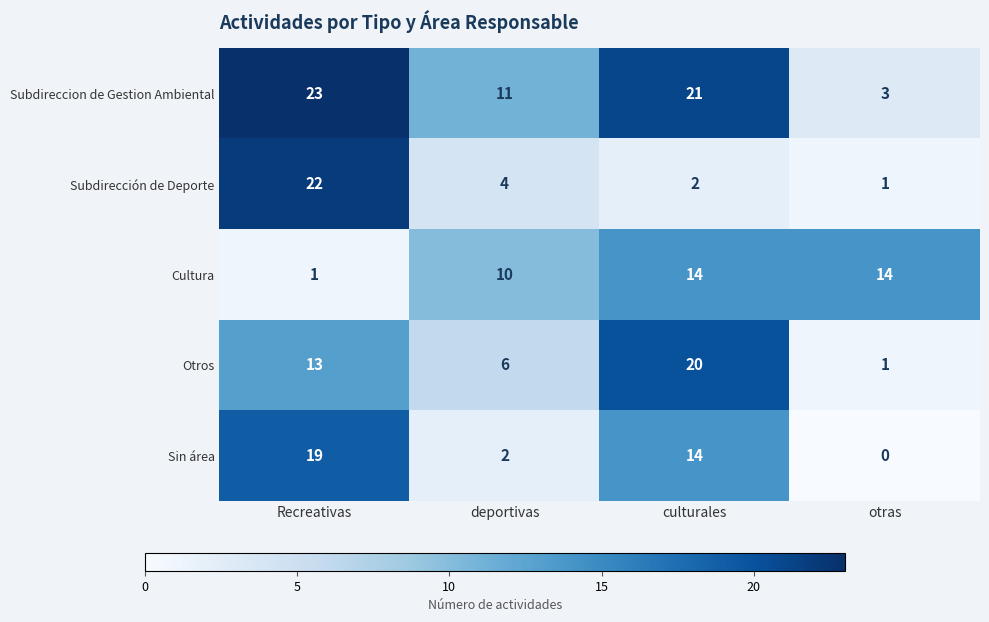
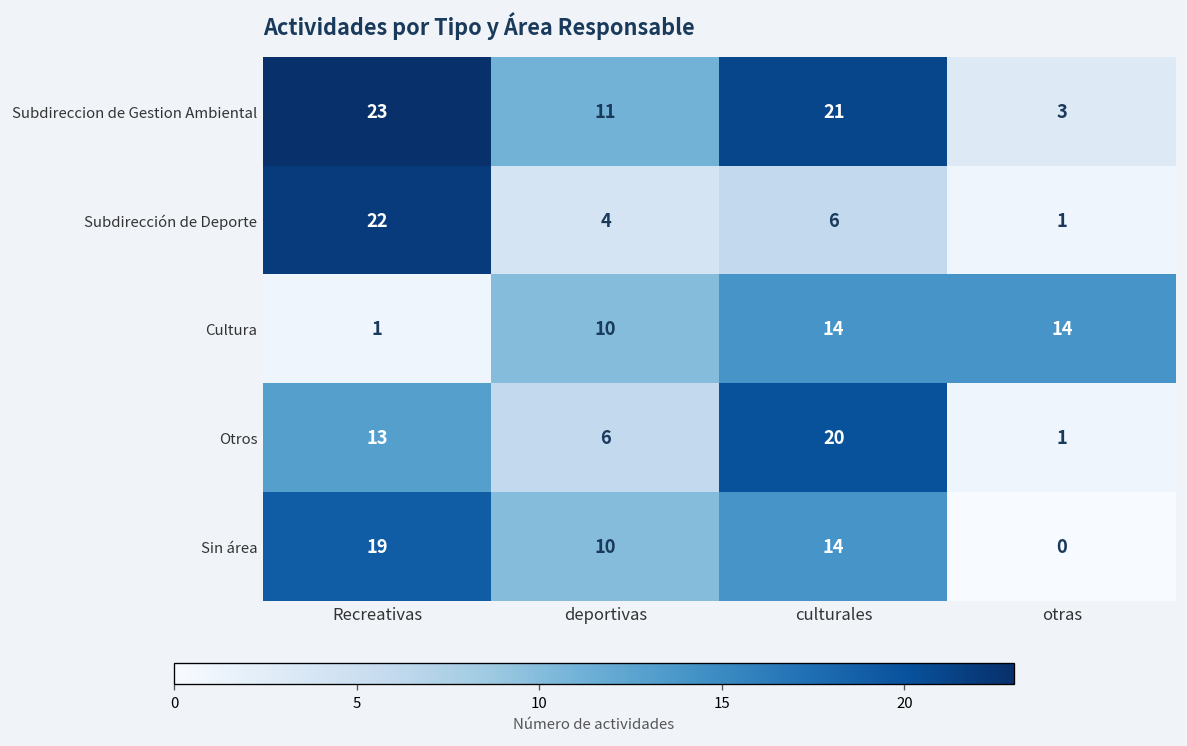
  {
    "Subdireccion de Gestion Ambiental": {
      "Recreativas": 23,
      "deportivas": 11,
      "culturales": 21,
      "otras": 3
    },
    "Subdirección de Deporte": {
      "Recreativas": 22,
      "deportivas": 4,
-     "culturales": 2,
+     "culturales": 6,
      "otras": 1
    },
    "Cultura": {
      "Recreativas": 1,
      "deportivas": 10,
      "culturales": 14,
      "otras": 14
    },
    "Otros": {
      "Recreativas": 13,
      "deportivas": 6,
      "culturales": 20,
      "otras": 1
    },
    "Sin área": {
      "Recreativas": 19,
-     "deportivas": 2,
+     "deportivas": 10,
      "culturales": 14,
      "otras": 0
    }
  }
